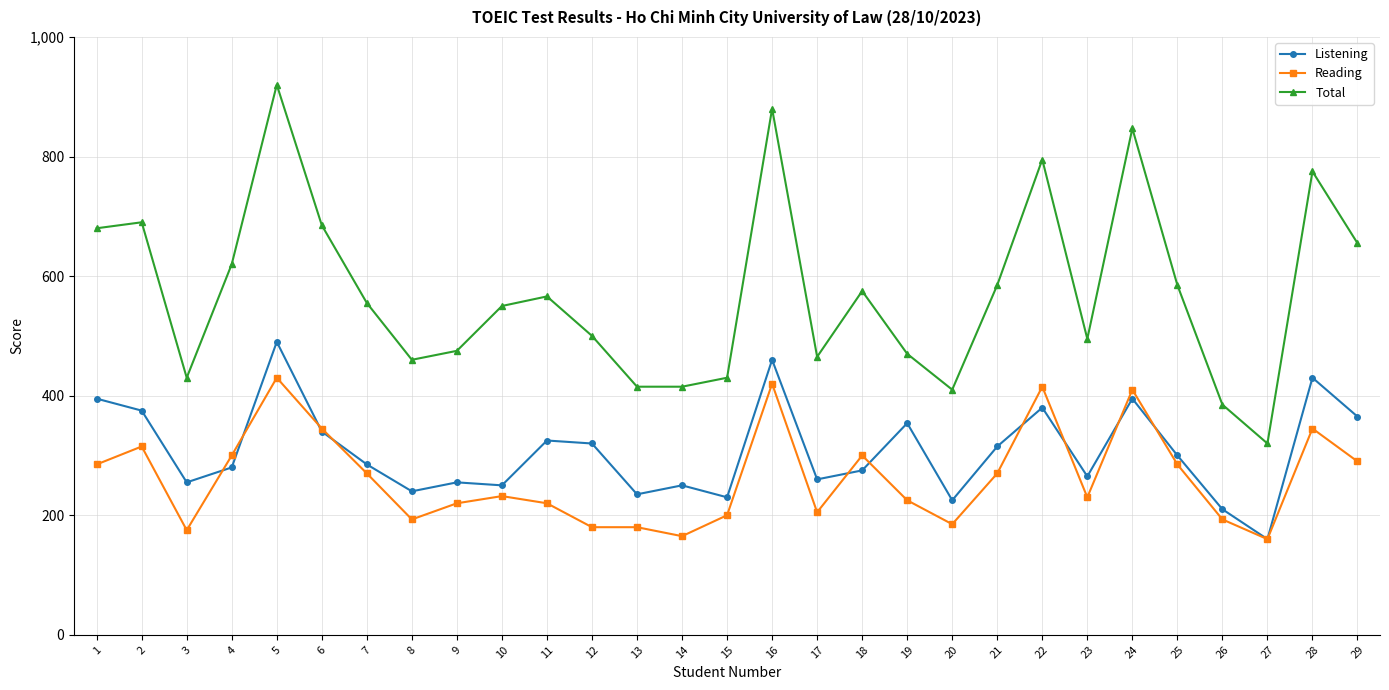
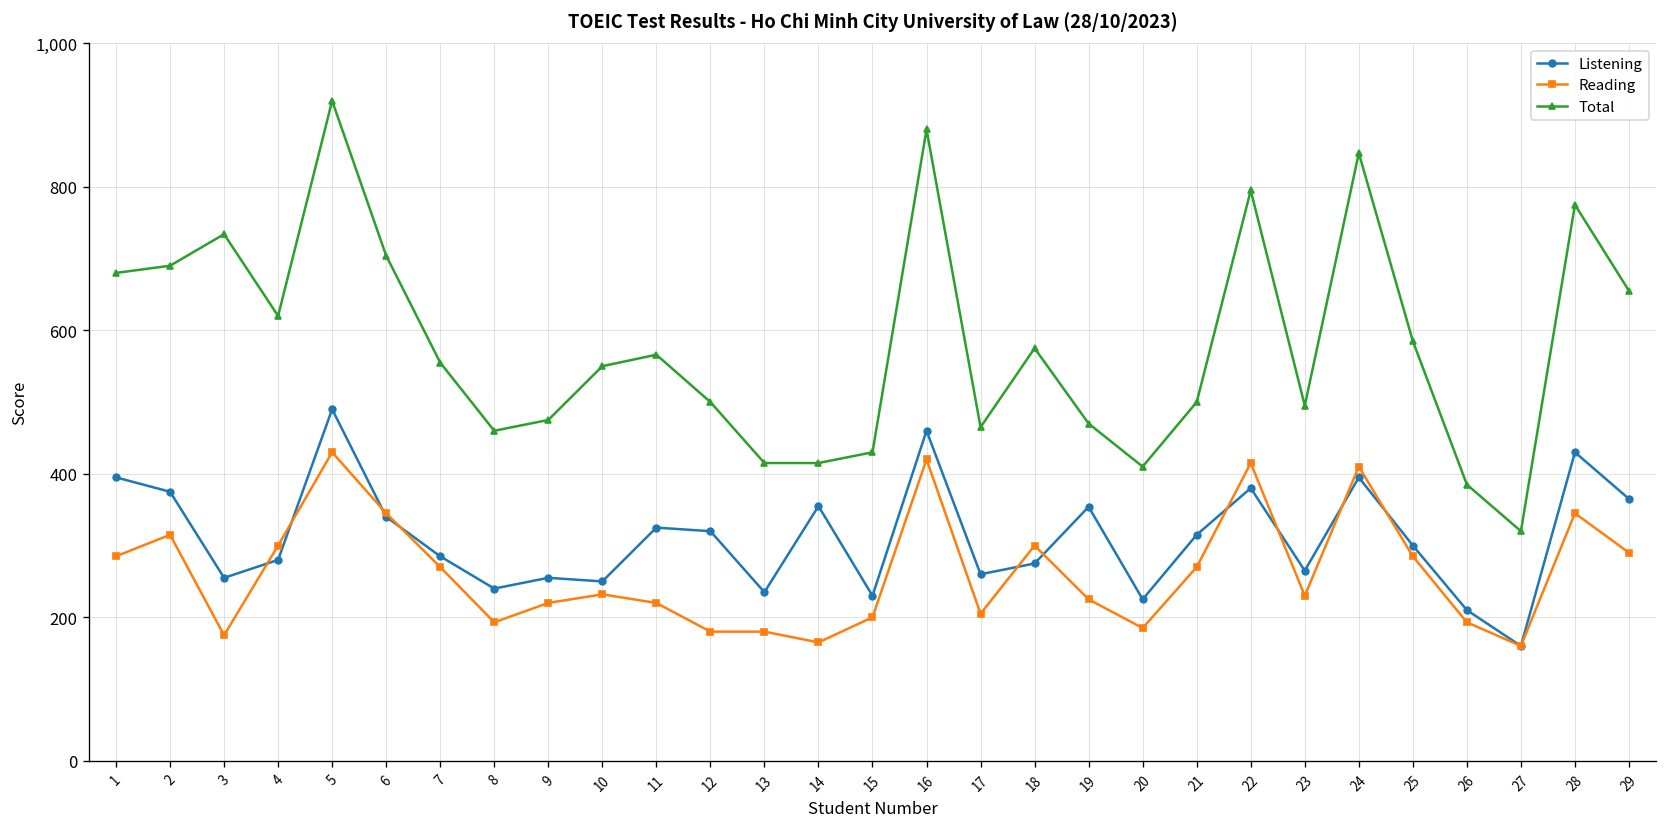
  {
    "Listening": {
      "1": 400,
      "2": 380,
      "3": 260,
      "4": 280,
      "5": 490,
      "6": 340,
      "7": 290,
      "8": 240,
      "9": 260,
      "10": 250,
      "11": 330,
      "12": 320,
      "13": 240,
-     "14": 250,
+     "14": 360,
      "15": 230,
      "16": 460,
      "17": 260,
      "18": 280,
      "19": 350,
      "20": 230,
      "21": 320,
      "22": 380,
      "23": 270,
      "24": 400,
      "25": 300,
      "26": 210,
      "28": 430,
      "29": 370
    },
    "Reading": {
      "1": 290,
      "2": 320,
      "3": 180,
      "4": 300,
      "5": 430,
      "6": 350,
      "7": 270,
      "8": 190,
      "9": 220,
      "10": 230,
      "11": 220,
      "12": 180,
      "13": 180,
      "14": 170,
      "15": 200,
      "16": 420,
      "17": 210,
      "18": 300,
      "19": 230,
      "20": 190,
      "21": 270,
      "22": 420,
      "23": 230,
      "24": 410,
      "25": 290,
      "26": 190,
      "28": 350,
      "29": 290
    },
    "Total": {
      "1": 680,
      "2": 690,
-     "3": 430,
+     "3": 730,
      "4": 620,
      "5": 920,
-     "6": 690,
+     "6": 700,
      "7": 560,
      "8": 460,
      "9": 480,
      "10": 550,
      "11": 570,
      "12": 500,
      "13": 420,
      "14": 420,
      "15": 430,
      "16": 880,
      "17": 470,
      "18": 580,
      "19": 470,
      "20": 410,
-     "21": 590,
+     "21": 500,
      "22": 800,
      "23": 500,
      "24": 850,
      "25": 590,
      "26": 390,
      "27": 320,
      "28": 780,
      "29": 660
    }
  }
